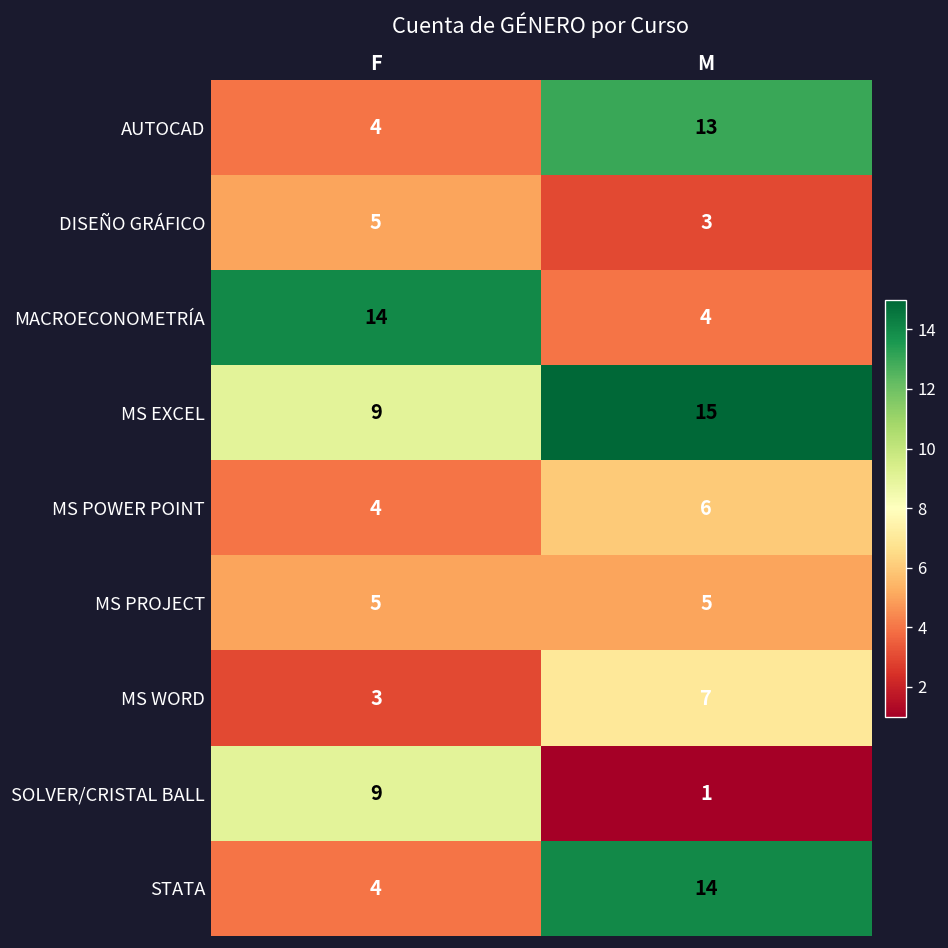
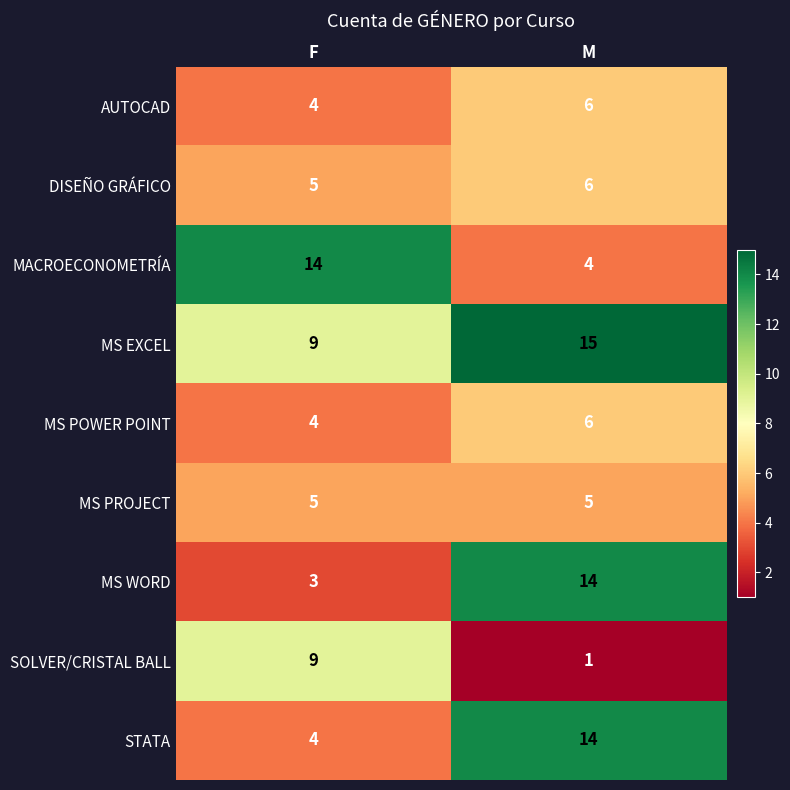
  {
    "AUTOCAD": {
      "F": 4,
-     "M": 13
+     "M": 6
    },
    "DISEÑO GRÁFICO": {
      "F": 5,
-     "M": 3
+     "M": 6
    },
    "MACROECONOMETRÍA": {
      "F": 14,
      "M": 4
    },
    "MS EXCEL": {
      "F": 9,
      "M": 15
    },
    "MS POWER POINT": {
      "F": 4,
      "M": 6
    },
    "MS PROJECT": {
      "F": 5,
      "M": 5
    },
    "MS WORD": {
      "F": 3,
-     "M": 7
+     "M": 14
    },
    "SOLVER/CRISTAL BALL": {
      "F": 9,
      "M": 1
    },
    "STATA": {
      "F": 4,
      "M": 14
    }
  }
